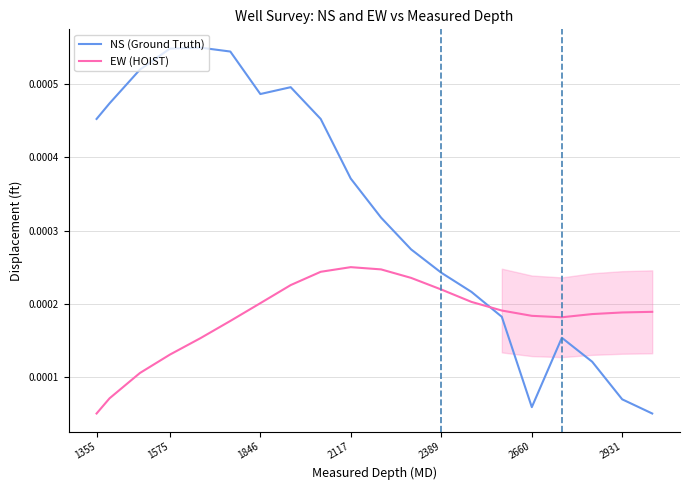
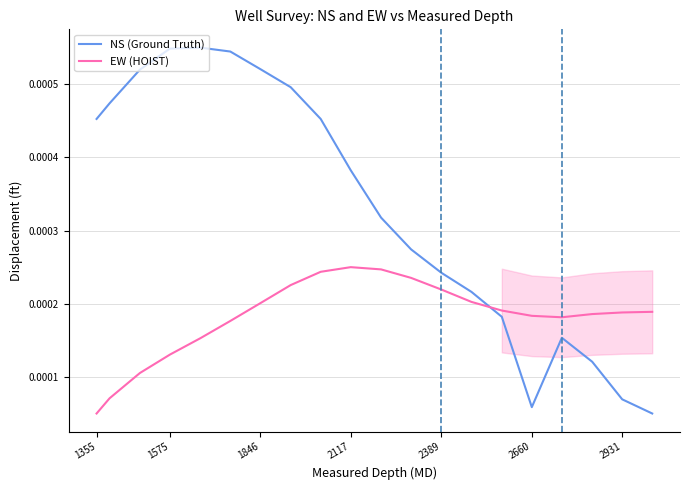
  {
    "NS (Ground Truth)": {
      "1355": 0.00045,
-     "1846": 0.00049,
-     "2117": 0.00037,
+     "1846": 0.00052,
+     "2117": 0.00038,
      "2389": 0.00024,
      "2660": 0.00006,
      "2931": 0.00007
    }
  }
